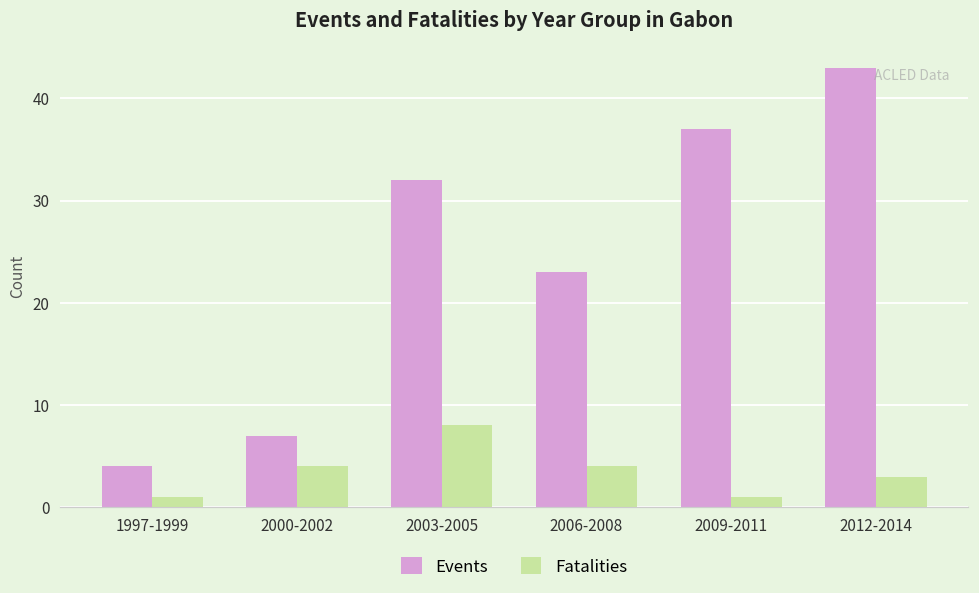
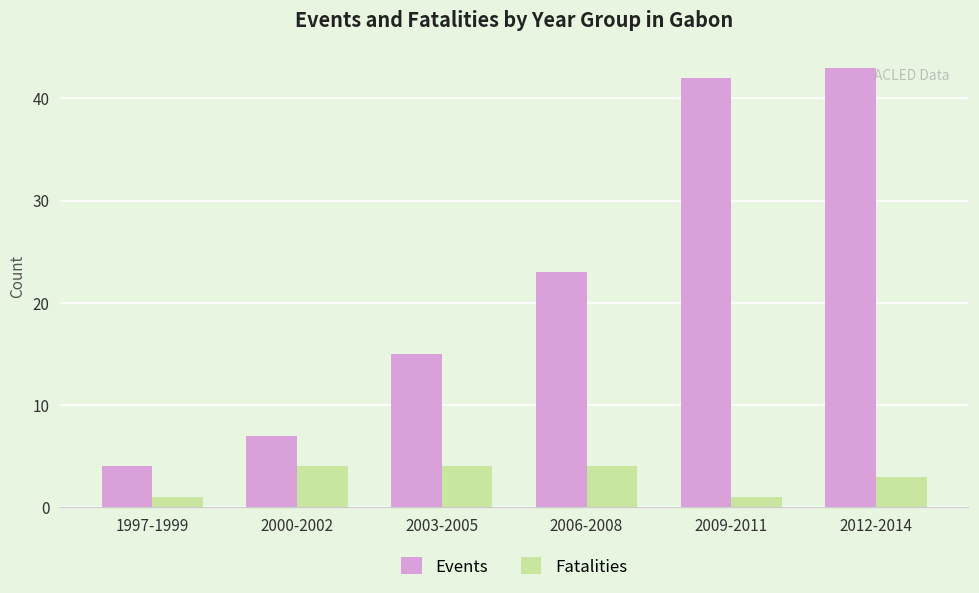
  {
    "Events": {
      "1997-1999": 4,
      "2000-2002": 7,
-     "2003-2005": 32,
+     "2003-2005": 15,
      "2006-2008": 23,
-     "2009-2011": 37,
+     "2009-2011": 42,
      "2012-2014": 43
    },
    "Fatalities": {
      "1997-1999": 1,
      "2000-2002": 4,
-     "2003-2005": 8,
+     "2003-2005": 4,
      "2006-2008": 4,
      "2009-2011": 1,
      "2012-2014": 3
    }
  }
